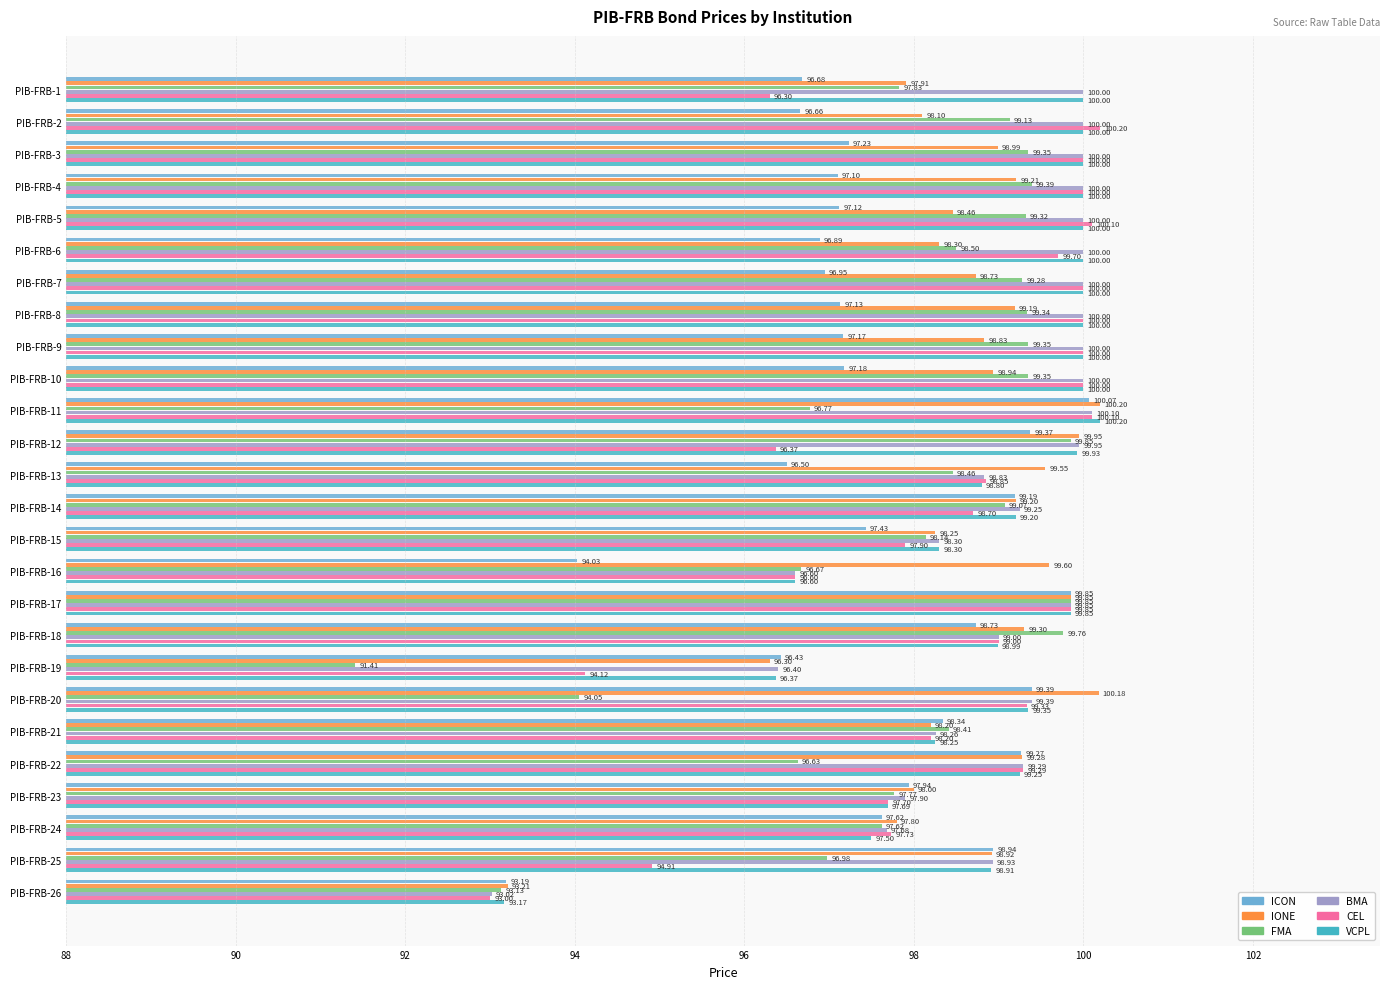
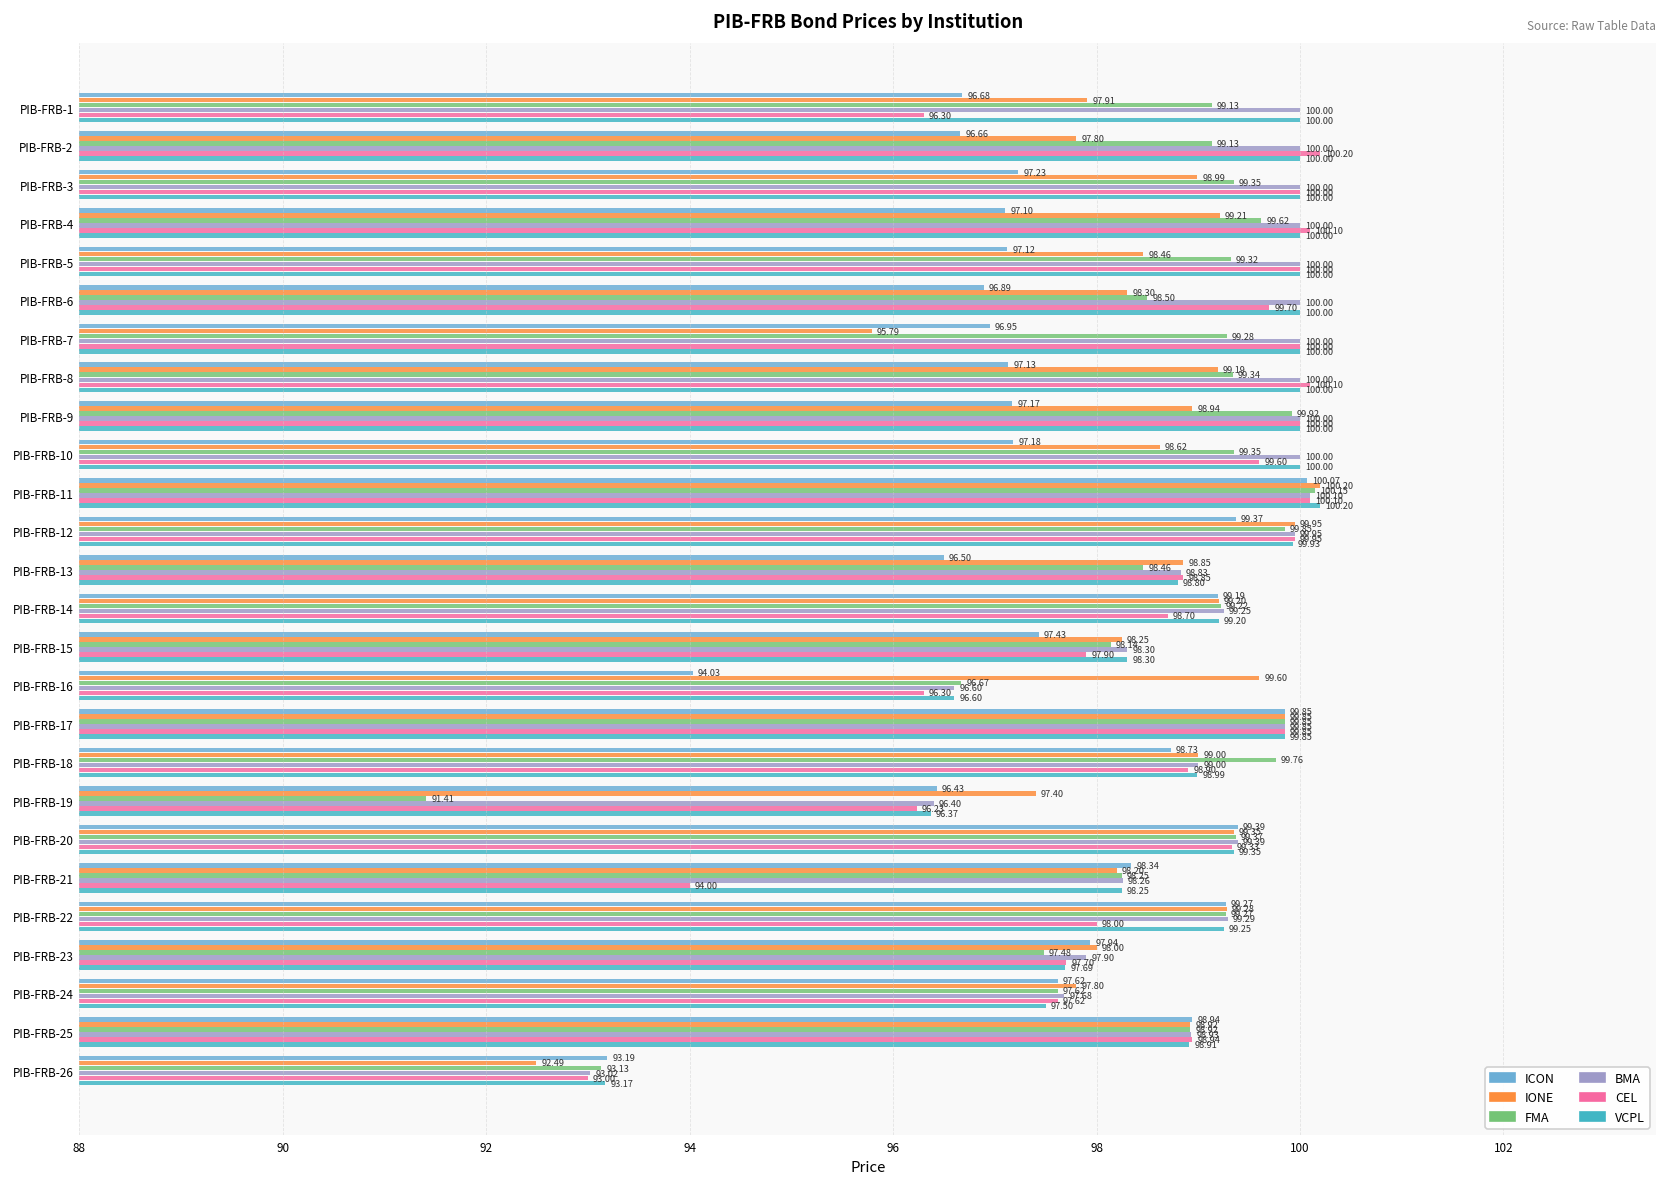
  {
    "IONE": {
-     "PIB-FRB-2": 98.10,
+     "PIB-FRB-2": 97.80,
      "PIB-FRB-3": 98.99,
      "PIB-FRB-4": 99.21,
      "PIB-FRB-5": 98.46,
      "PIB-FRB-6": 98.30,
-     "PIB-FRB-7": 98.73,
-     "PIB-FRB-9": 98.83,
-     "PIB-FRB-10": 98.94,
-     "PIB-FRB-13": 99.55,
+     "PIB-FRB-7": 95.79,
+     "PIB-FRB-9": 98.94,
+     "PIB-FRB-10": 98.62,
+     "PIB-FRB-13": 98.85,
      "PIB-FRB-16": 99.60,
-     "PIB-FRB-18": 99.30,
-     "PIB-FRB-19": 96.30,
-     "PIB-FRB-20": 100.18,
+     "PIB-FRB-18": 99.00,
+     "PIB-FRB-19": 97.40,
+     "PIB-FRB-20": 99.35,
      "PIB-FRB-24": 97.80,
-     "PIB-FRB-26": 93.21
+     "PIB-FRB-26": 92.49
    },
    "FMA": {
-     "PIB-FRB-1": 97.83,
+     "PIB-FRB-1": 99.13,
      "PIB-FRB-2": 99.13,
      "PIB-FRB-3": 99.35,
-     "PIB-FRB-4": 99.39,
+     "PIB-FRB-4": 99.62,
      "PIB-FRB-5": 99.32,
      "PIB-FRB-6": 98.50,
      "PIB-FRB-7": 99.28,
-     "PIB-FRB-9": 99.35,
+     "PIB-FRB-9": 99.92,
      "PIB-FRB-10": 99.35,
-     "PIB-FRB-11": 96.77,
+     "PIB-FRB-11": 100.15,
      "PIB-FRB-13": 98.46,
-     "PIB-FRB-14": 99.07,
+     "PIB-FRB-14": 99.22,
      "PIB-FRB-18": 99.76,
      "PIB-FRB-19": 91.41,
-     "PIB-FRB-20": 94.05,
-     "PIB-FRB-21": 98.41,
-     "PIB-FRB-22": 96.63,
-     "PIB-FRB-23": 97.77,
-     "PIB-FRB-25": 96.98
+     "PIB-FRB-20": 99.37,
+     "PIB-FRB-21": 98.25,
+     "PIB-FRB-22": 99.27,
+     "PIB-FRB-23": 97.48,
+     "PIB-FRB-25": 98.92
    },
    "CEL": {
      "PIB-FRB-1": 96.30,
      "PIB-FRB-2": 100.20,
-     "PIB-FRB-4": 100.00,
-     "PIB-FRB-5": 100.10,
+     "PIB-FRB-4": 100.10,
+     "PIB-FRB-5": 100.00,
      "PIB-FRB-6": 99.70,
-     "PIB-FRB-8": 100.00,
-     "PIB-FRB-10": 100.00,
-     "PIB-FRB-12": 96.37,
+     "PIB-FRB-8": 100.10,
+     "PIB-FRB-10": 99.60,
+     "PIB-FRB-12": 99.95,
      "PIB-FRB-14": 98.70,
      "PIB-FRB-15": 97.90,
-     "PIB-FRB-16": 96.60,
-     "PIB-FRB-18": 99.00,
-     "PIB-FRB-19": 94.12,
-     "PIB-FRB-21": 98.20,
-     "PIB-FRB-22": 99.29,
-     "PIB-FRB-24": 97.73,
-     "PIB-FRB-25": 94.91
+     "PIB-FRB-16": 96.30,
+     "PIB-FRB-18": 98.90,
+     "PIB-FRB-19": 96.23,
+     "PIB-FRB-21": 94.00,
+     "PIB-FRB-22": 98.00,
+     "PIB-FRB-24": 97.62,
+     "PIB-FRB-25": 98.94
    }
  }
